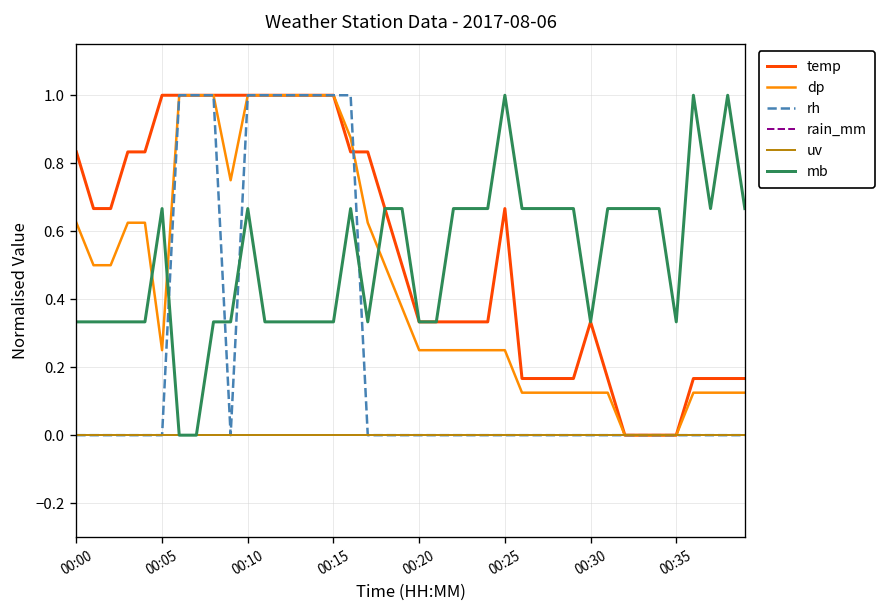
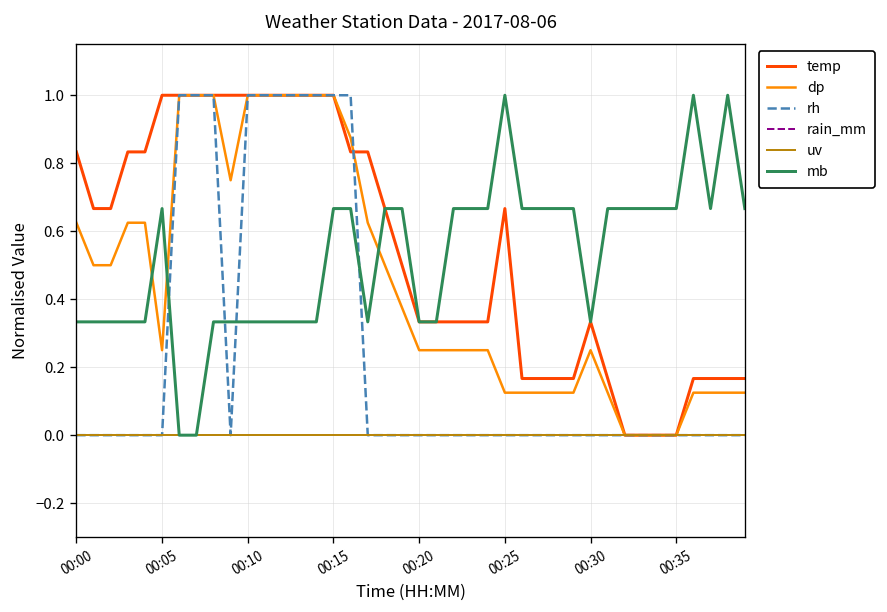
  {
    "temp": {
      "00:00": 0.83,
      "00:05": 1.00,
      "00:25": 0.67
    },
    "dp": {
      "00:00": 0.63,
      "00:05": 0.25,
      "00:20": 0.25,
-     "00:25": 0.25,
-     "00:30": 0.12
+     "00:25": 0.12,
+     "00:30": 0.25
    },
    "uv": {
      "00:10": 0.00,
      "00:15": 0.00
    },
    "mb": {
      "00:00": 0.33,
      "00:05": 0.67,
-     "00:10": 0.67,
-     "00:15": 0.33,
+     "00:10": 0.33,
+     "00:15": 0.67,
      "00:25": 1.00,
-     "00:35": 0.33
+     "00:35": 0.67
    }
  }
